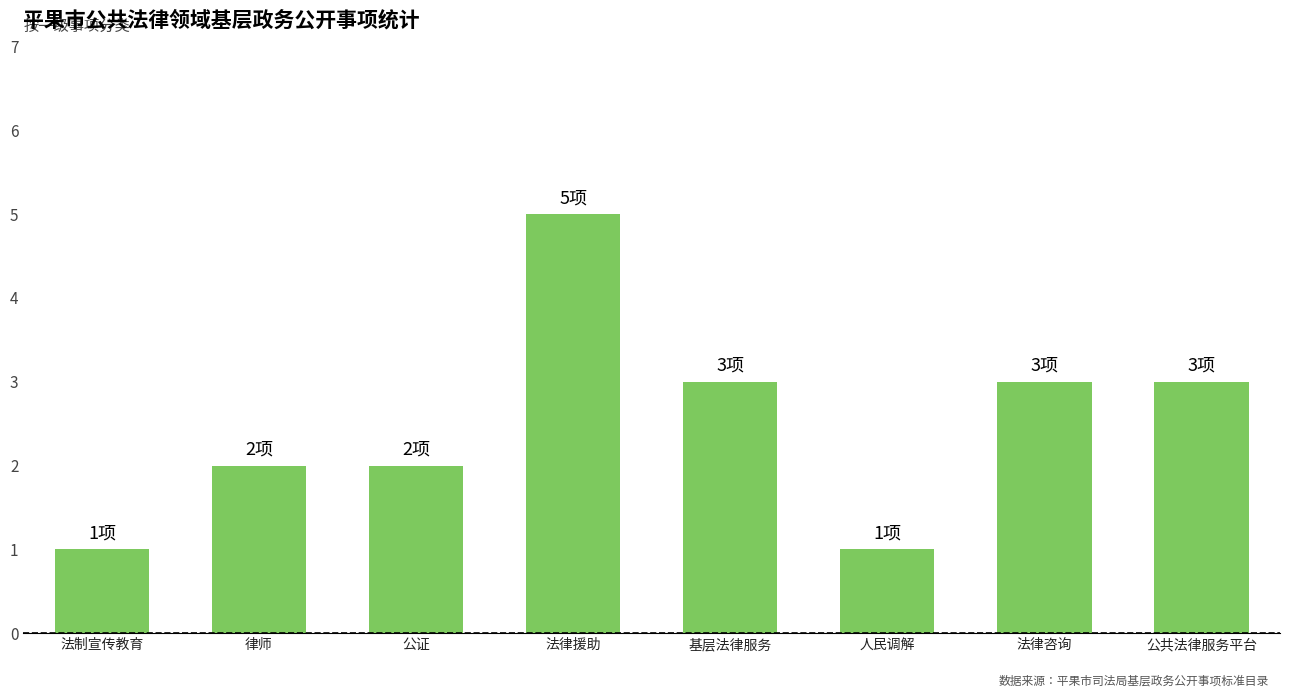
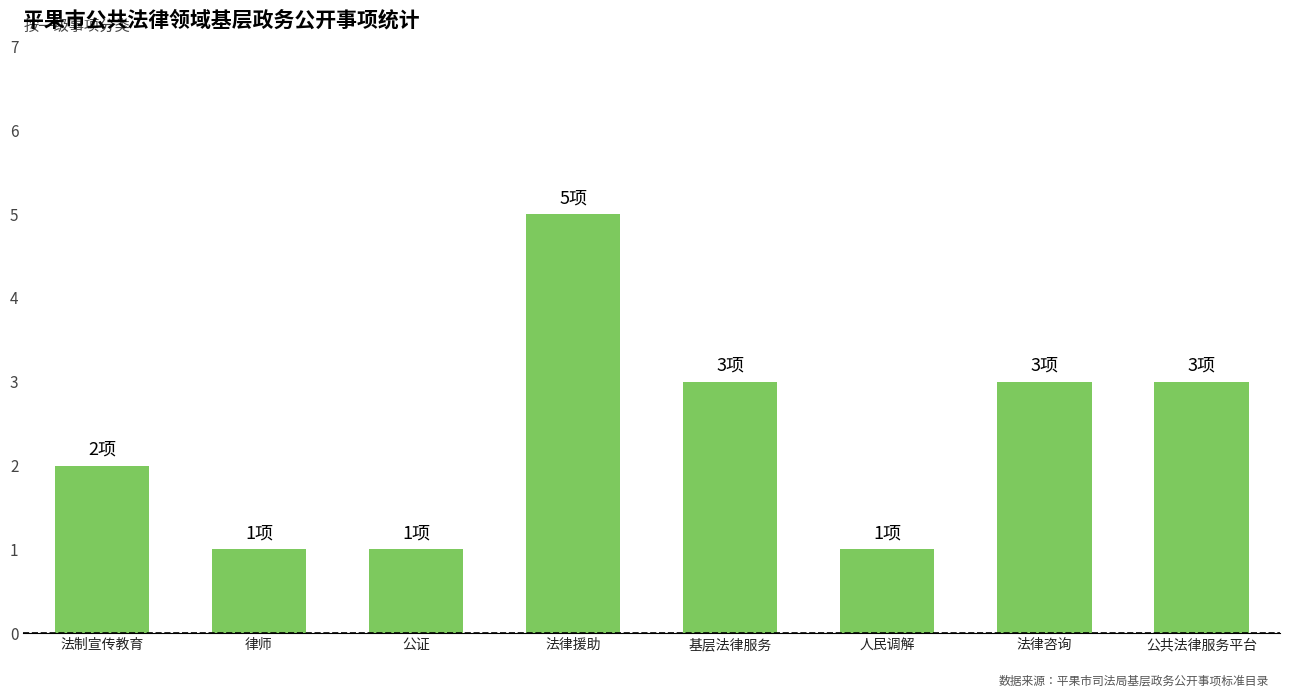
  {
-   "法制宣传教育": "1项",
-   "律师": "2项",
-   "公证": "2项",
+   "法制宣传教育": "2项",
+   "律师": "1项",
+   "公证": "1项",
    "法律援助": "5项",
    "基层法律服务": "3项",
    "人民调解": "1项",
    "法律咨询": "3项",
    "公共法律服务平台": "3项"
  }
